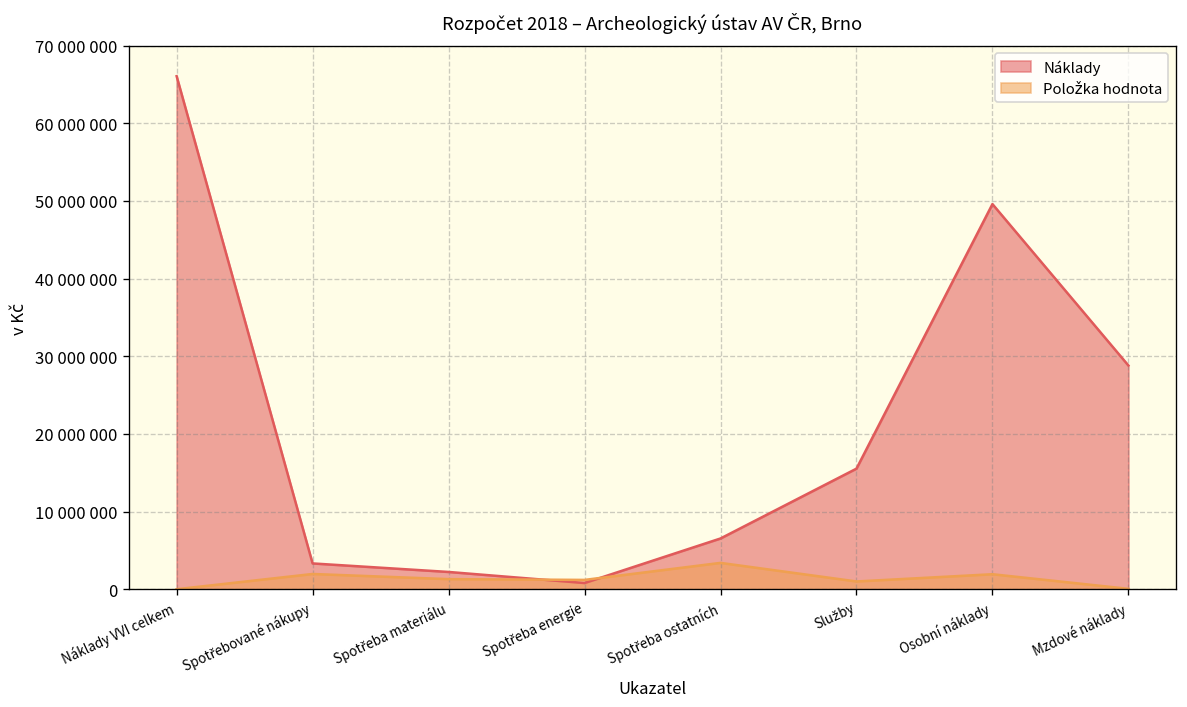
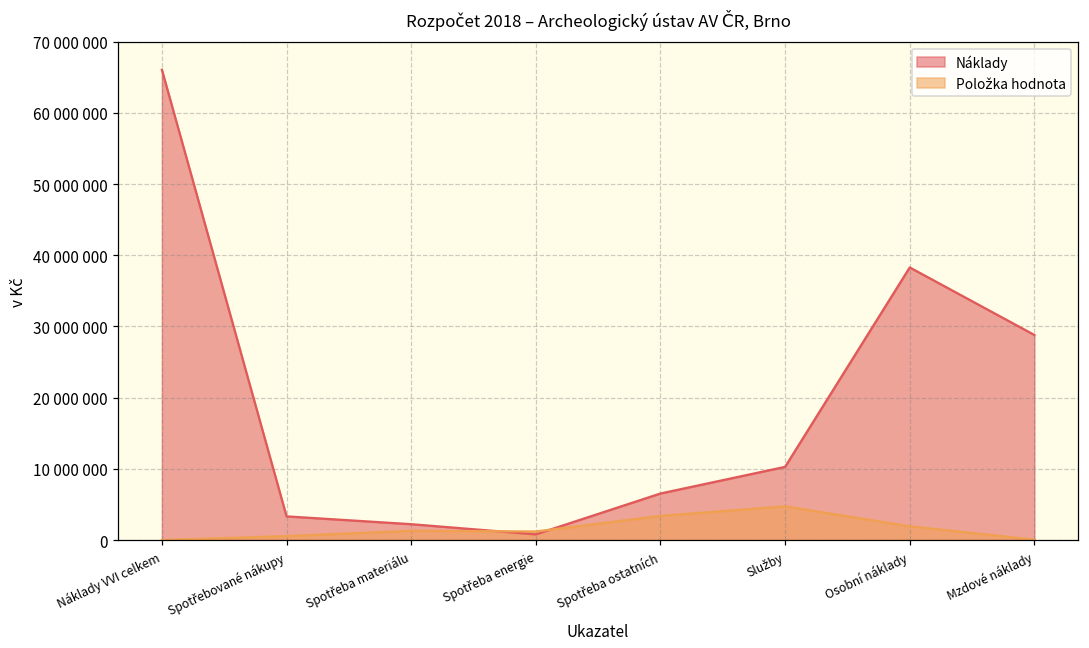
  {
    "Náklady": {
      "Náklady VVI celkem": 66000000,
      "Spotřebované nákupy": 3000000,
      "Spotřeba materiálu": 2000000,
      "Spotřeba energie": 1000000,
      "Spotřeba ostatních": 7000000,
-     "Služby": 16000000,
-     "Osobní náklady": 50000000,
+     "Služby": 10000000,
+     "Osobní náklady": 38000000,
      "Mzdové náklady": 29000000
    },
    "Položka hodnota": {
      "Náklady VVI celkem": 0,
-     "Spotřebované nákupy": 2000000,
+     "Spotřebované nákupy": 1000000,
      "Spotřeba materiálu": 1000000,
      "Spotřeba energie": 1000000,
      "Spotřeba ostatních": 3000000,
-     "Služby": 1000000,
+     "Služby": 5000000,
      "Osobní náklady": 2000000,
      "Mzdové náklady": 0
    }
  }
